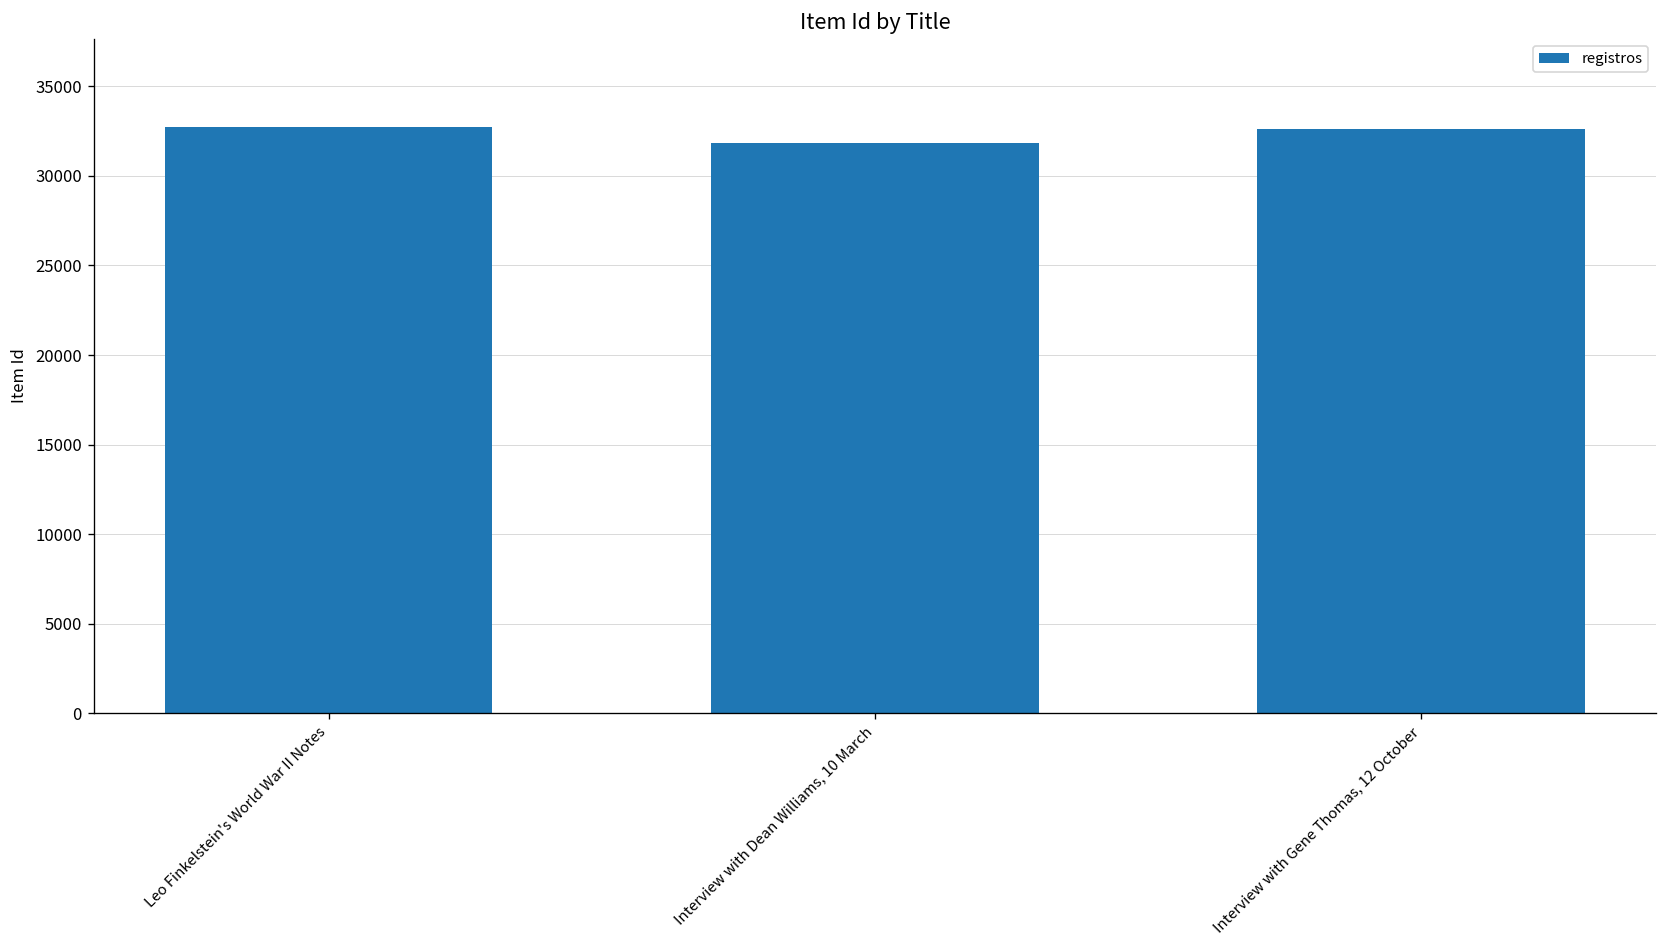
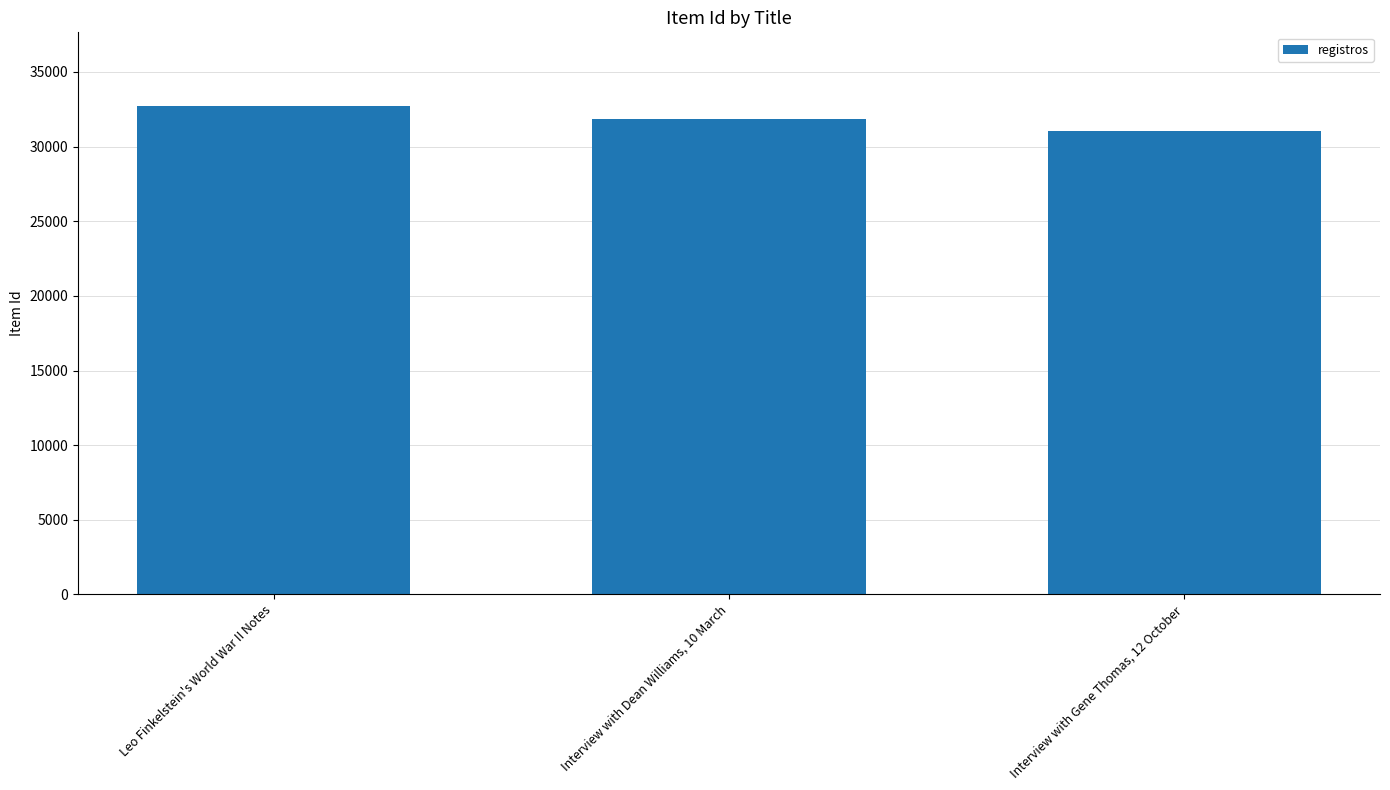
  {
    "Leo Finkelstein's World War II Notes": 32700,
    "Interview with Dean Williams, 10 March": 31800,
-   "Interview with Gene Thomas, 12 October": 32600
+   "Interview with Gene Thomas, 12 October": 31000
  }
